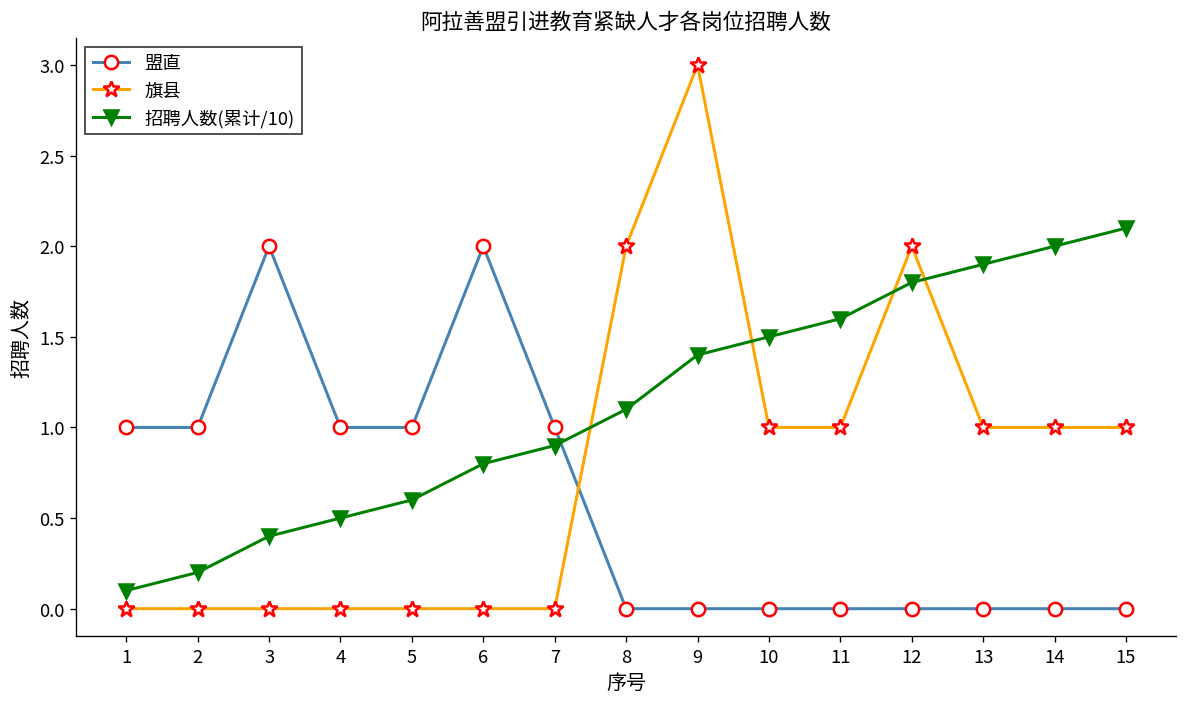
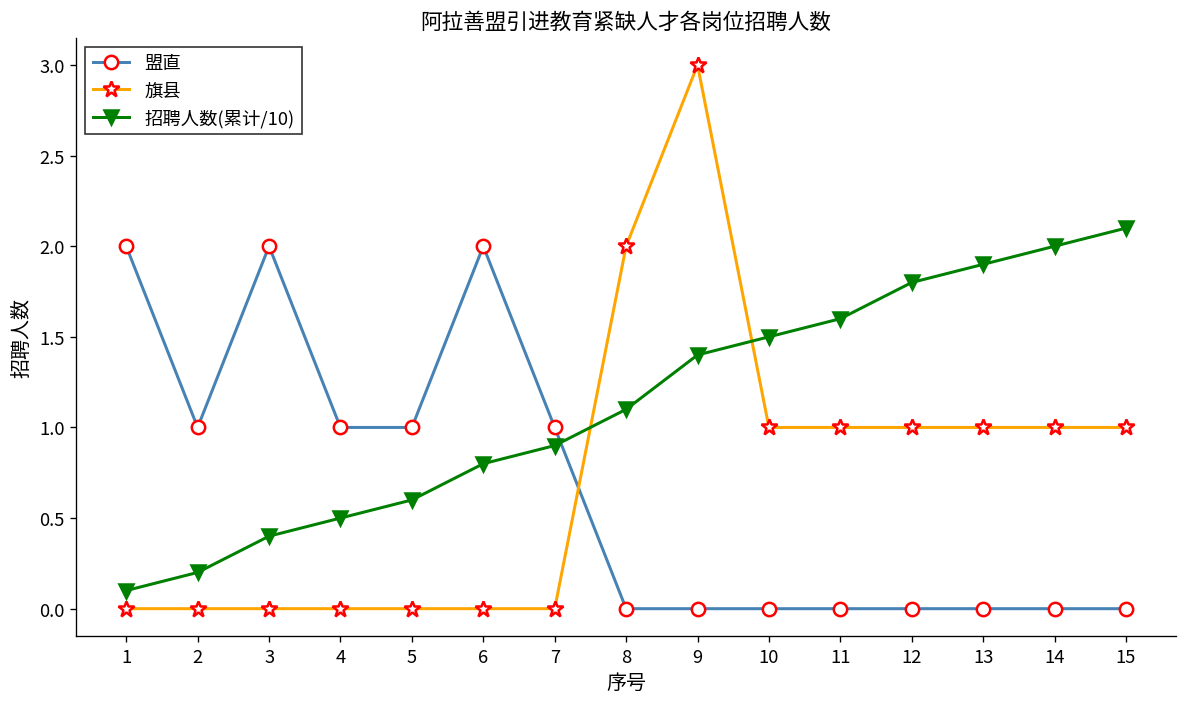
  {
    "盟直": {
-     "1": 1,
+     "1": 2,
      "2": 1,
      "3": 2,
      "4": 1,
      "5": 1,
      "6": 2,
      "7": 1,
      "8": 0,
      "9": 0,
      "10": 0,
      "11": 0,
      "12": 0,
      "13": 0,
      "14": 0,
      "15": 0
    },
    "旗县": {
      "1": 0,
      "2": 0,
      "3": 0,
      "4": 0,
      "5": 0,
      "6": 0,
      "7": 0,
      "8": 2,
      "9": 3,
      "10": 1,
      "11": 1,
-     "12": 2,
+     "12": 1,
      "13": 1,
      "14": 1,
      "15": 1
    },
    "招聘人数(累计/10)": {
      "1": 0.10,
      "2": 0.20,
      "3": 0.40,
      "4": 0.50,
      "5": 0.60,
      "6": 0.80,
      "7": 0.90,
      "8": 1.10,
      "9": 1.40,
      "10": 1.50,
      "11": 1.60,
      "12": 1.80,
      "13": 1.90,
      "14": 2,
      "15": 2.10
    }
  }
